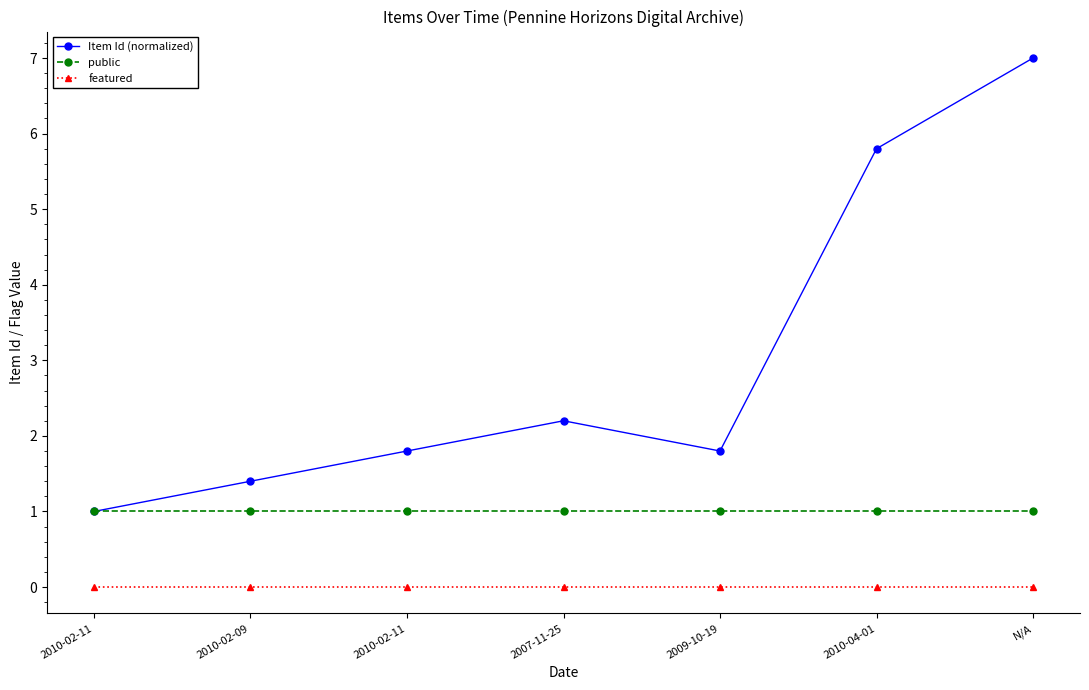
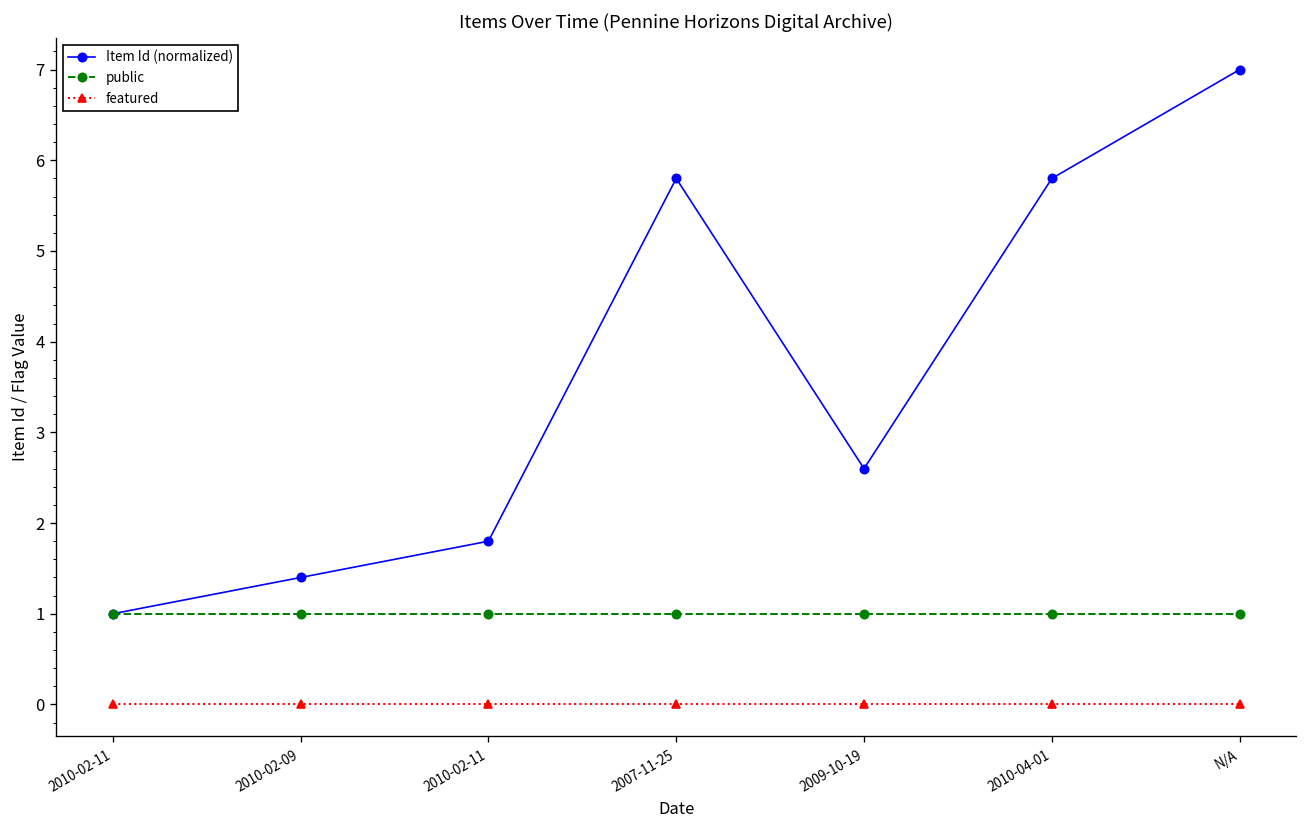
  {
    "Item Id (normalized)": {
      "2010-02-09": 1.4,
-     "2007-11-25": 2.2,
-     "2009-10-19": 1.8,
+     "2007-11-25": 5.8,
+     "2009-10-19": 2.6,
      "2010-04-01": 5.8,
      "N/A": 7.0
    },
    "public": {
      "2010-02-09": 1.0,
      "2007-11-25": 1.0,
      "2009-10-19": 1.0,
      "2010-04-01": 1.0,
      "N/A": 1.0
    },
    "featured": {
      "2010-02-09": 0.0,
      "2007-11-25": 0.0,
      "2009-10-19": 0.0,
      "2010-04-01": 0.0,
      "N/A": 0.0
    }
  }
